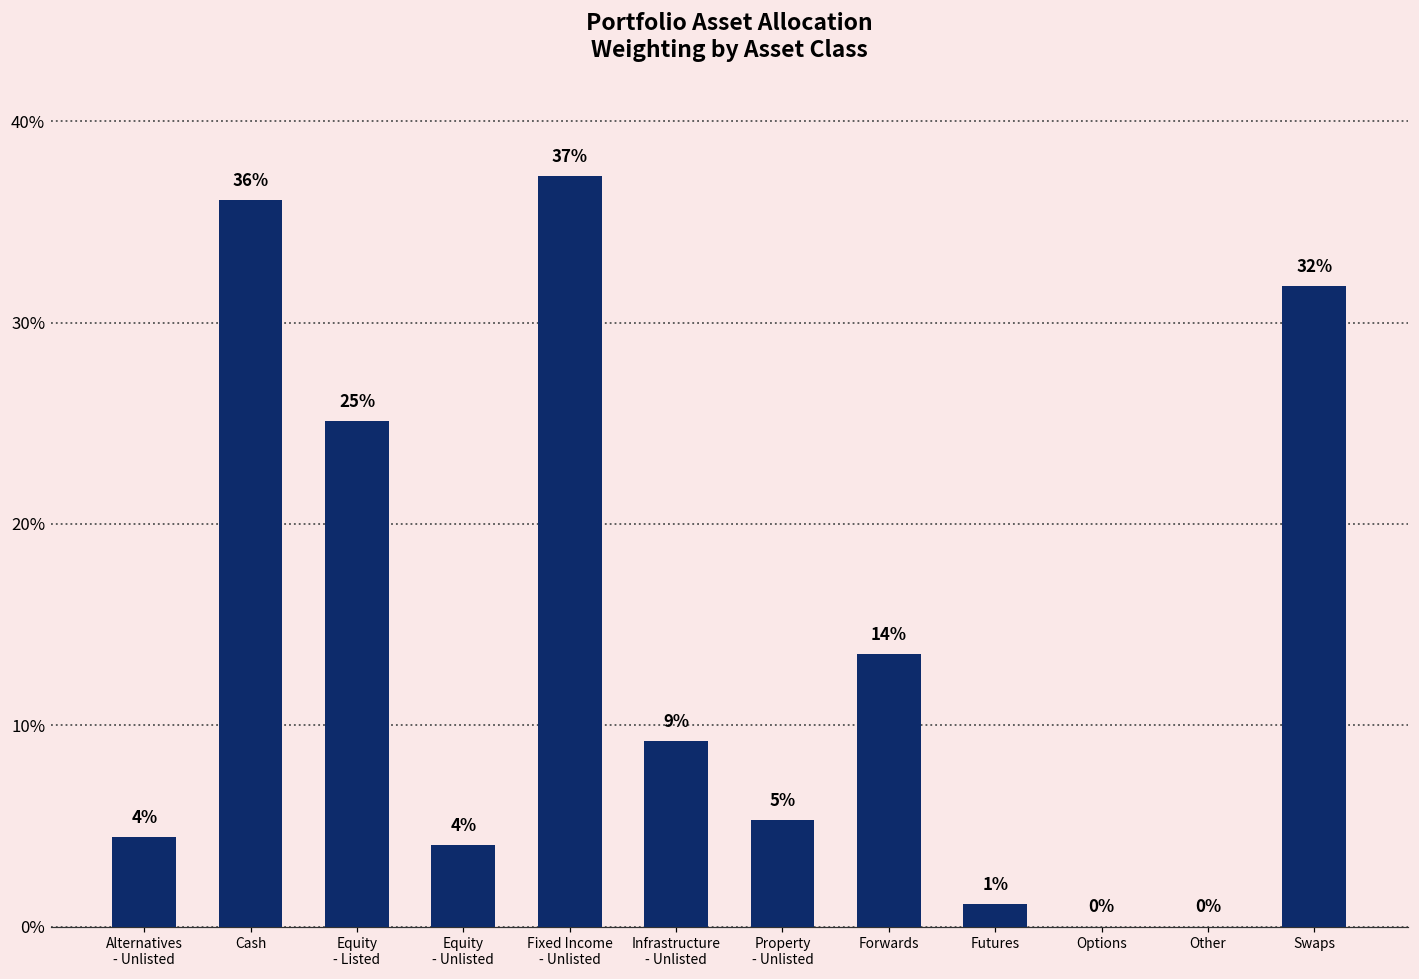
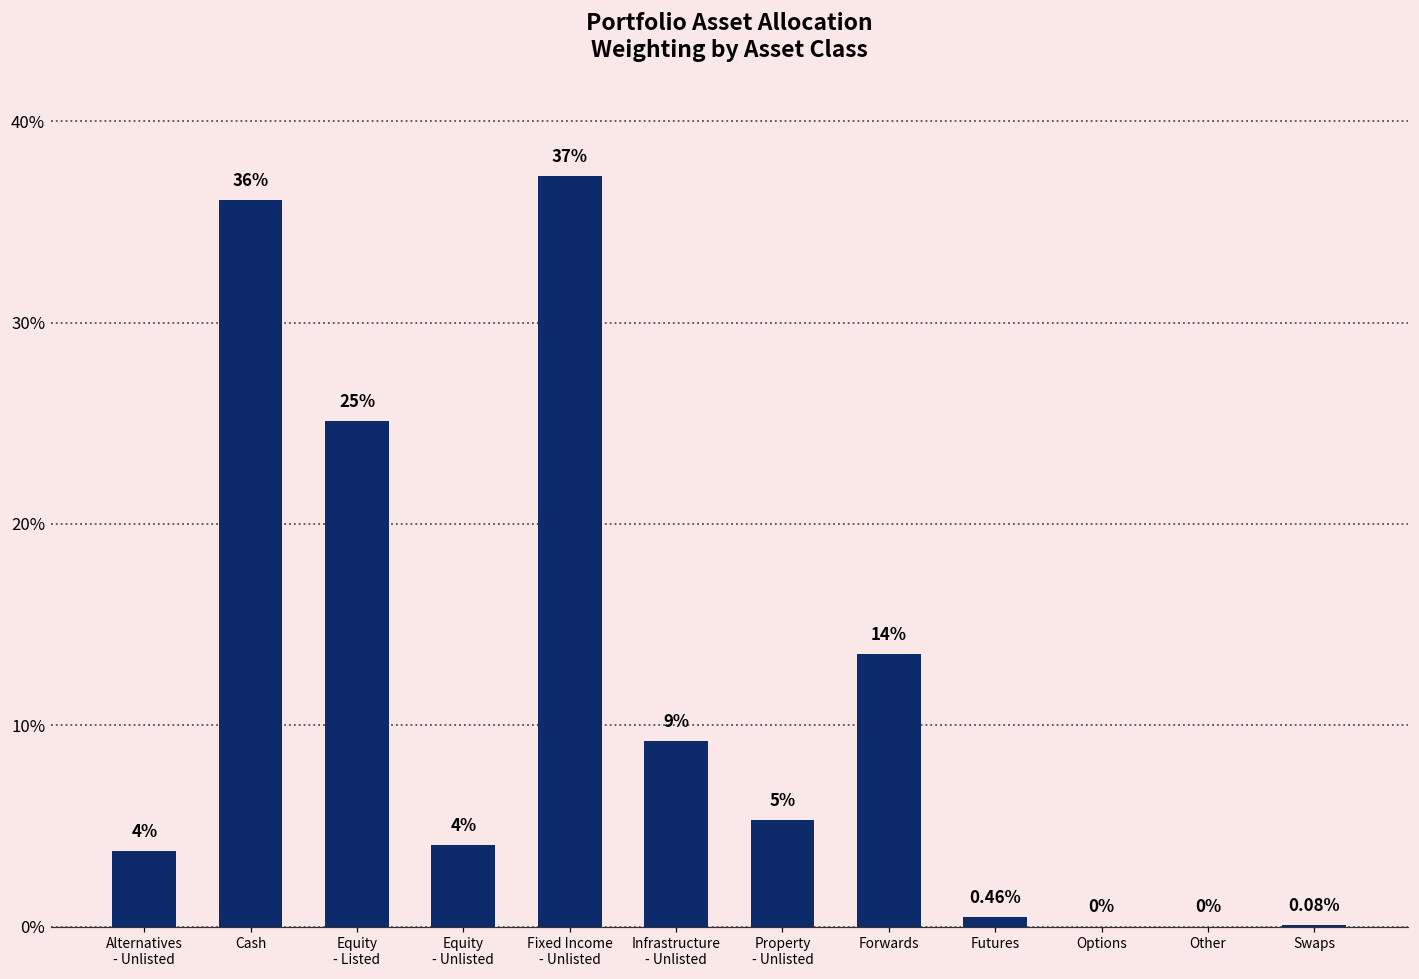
  {
-   "Alternatives - Unlisted": "4.4%",
+   "Alternatives - Unlisted": "3.8%",
    "Cash": "36%",
    "Equity - Listed": "25%",
    "Equity - Unlisted": "4%",
    "Fixed Income - Unlisted": "37%",
    "Infrastructure - Unlisted": "9%",
    "Property - Unlisted": "5%",
    "Forwards": "14%",
-   "Futures": "1%",
+   "Futures": "0.46%",
    "Options": "0%",
    "Other": "0%",
-   "Swaps": "32%"
+   "Swaps": "0.08%"
  }
